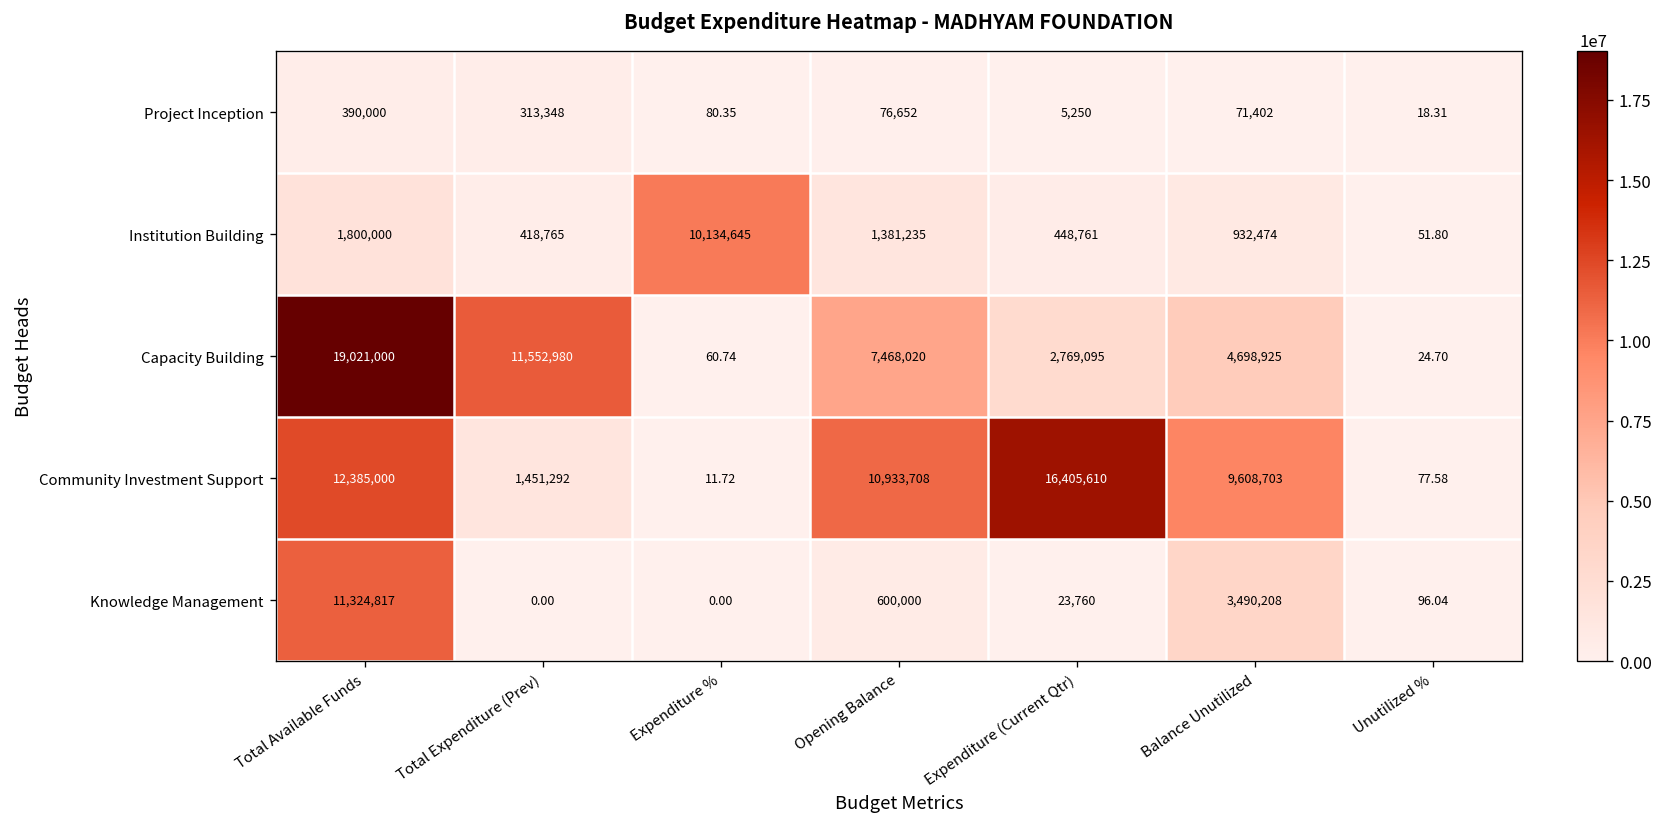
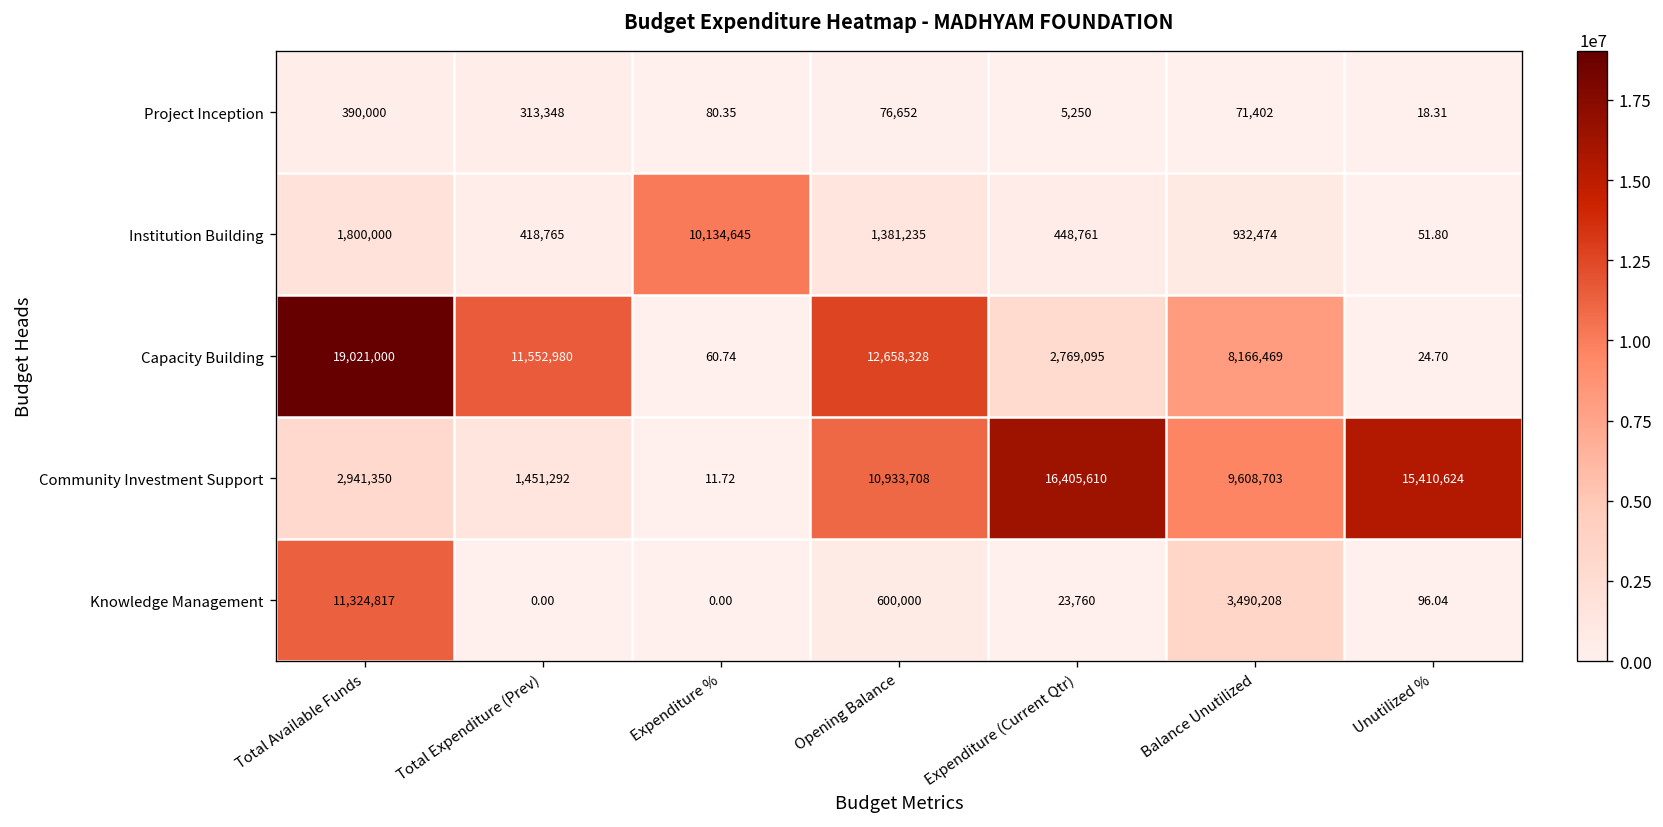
  {
    "Project Inception": {
      "Total Available Funds": "390,000",
      "Total Expenditure (Prev)": "313,348",
      "Expenditure %": "80.35",
      "Opening Balance": "76,652",
      "Expenditure (Current Qtr)": "5,250",
      "Balance Unutilized": "71,402",
      "Unutilized %": "18.31"
    },
    "Institution Building": {
      "Total Available Funds": "1,800,000",
      "Total Expenditure (Prev)": "418,765",
      "Expenditure %": "10,134,645",
      "Opening Balance": "1,381,235",
      "Expenditure (Current Qtr)": "448,761",
      "Balance Unutilized": "932,474",
      "Unutilized %": "51.80"
    },
    "Capacity Building": {
      "Total Available Funds": "19,021,000",
      "Total Expenditure (Prev)": "11,552,980",
      "Expenditure %": "60.74",
-     "Opening Balance": "7,468,020",
+     "Opening Balance": "12,658,328",
      "Expenditure (Current Qtr)": "2,769,095",
-     "Balance Unutilized": "4,698,925",
+     "Balance Unutilized": "8,166,469",
      "Unutilized %": "24.70"
    },
    "Community Investment Support": {
-     "Total Available Funds": "12,385,000",
+     "Total Available Funds": "2,941,350",
      "Total Expenditure (Prev)": "1,451,292",
      "Expenditure %": "11.72",
      "Opening Balance": "10,933,708",
      "Expenditure (Current Qtr)": "16,405,610",
      "Balance Unutilized": "9,608,703",
-     "Unutilized %": "77.58"
+     "Unutilized %": "15,410,624"
    },
    "Knowledge Management": {
      "Total Available Funds": "11,324,817",
      "Total Expenditure (Prev)": "0.00",
      "Expenditure %": "0.00",
      "Opening Balance": "600,000",
      "Expenditure (Current Qtr)": "23,760",
      "Balance Unutilized": "3,490,208",
      "Unutilized %": "96.04"
    }
  }
